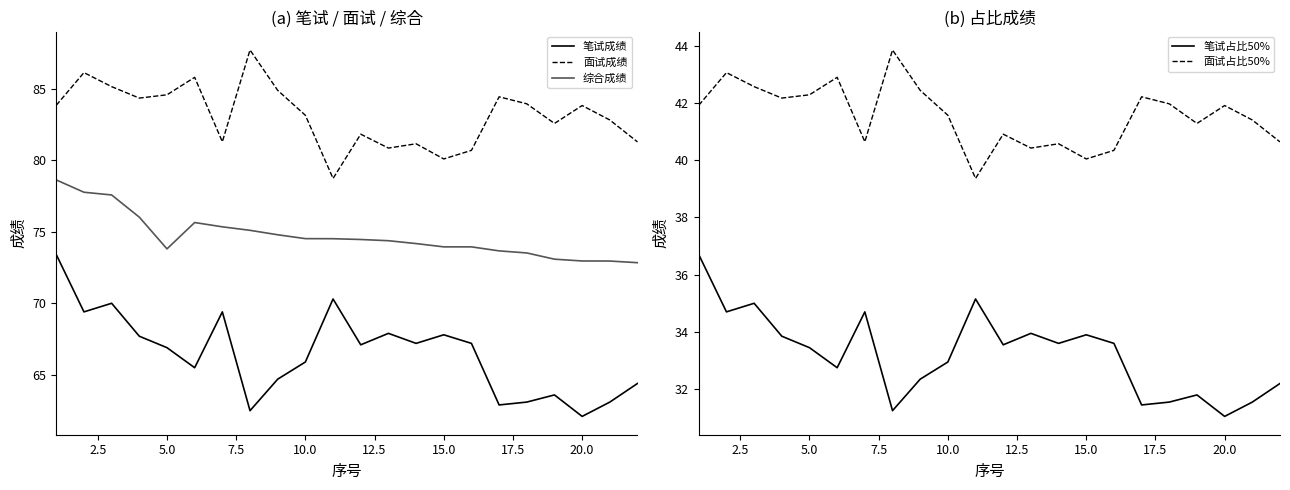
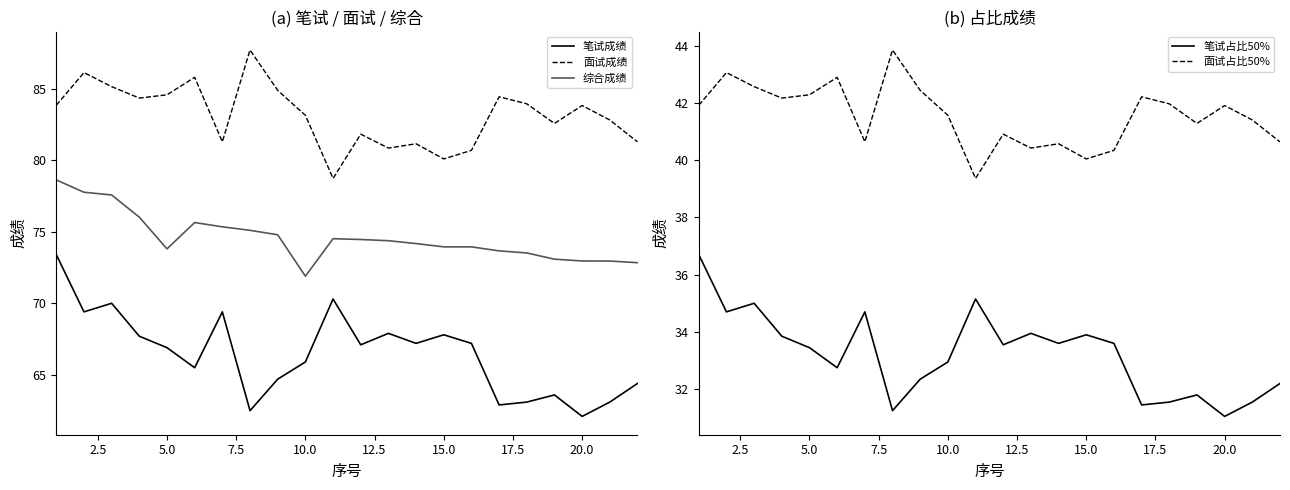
  {
    "(a) 笔试 / 面试 / 综合": {
      "综合成绩": {
        "5.0": 73.8,
-       "10.0": 74.5,
+       "10.0": 71.9,
        "15.0": 73.9,
        "20.0": 73.0
      }
    }
  }
